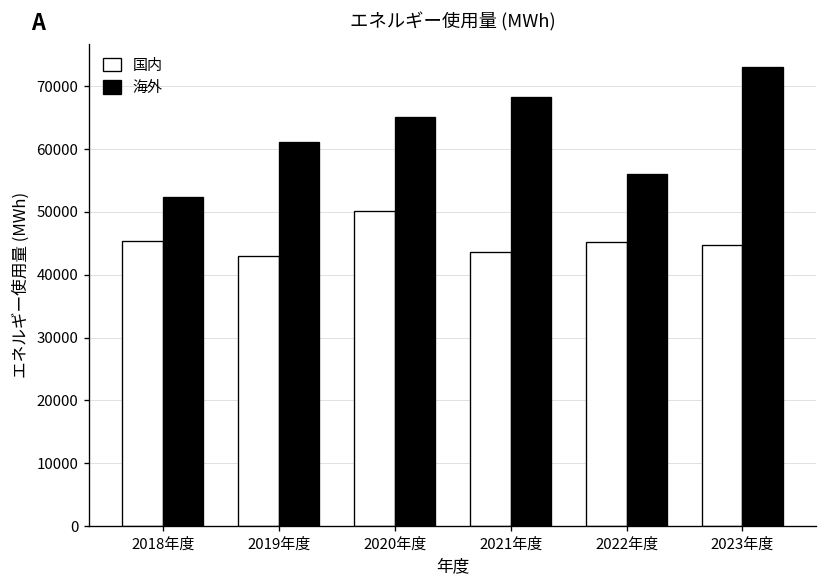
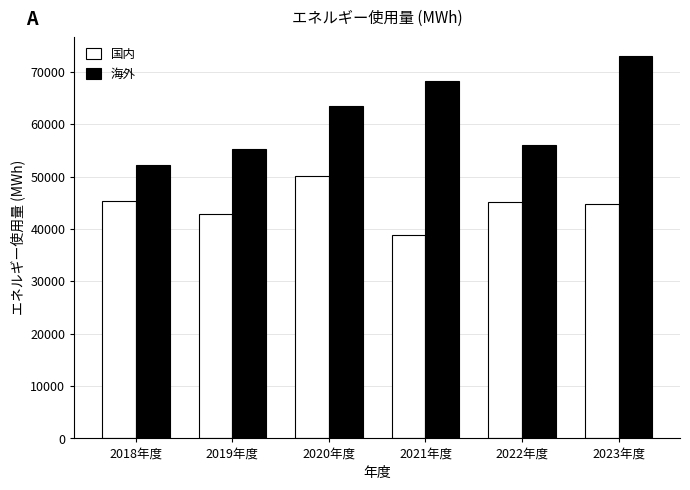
  {
    "国内": {
      "2018年度": 45000,
      "2019年度": 43000,
      "2020年度": 50000,
-     "2021年度": 44000,
+     "2021年度": 39000,
      "2022年度": 45000,
      "2023年度": 45000
    },
    "海外": {
      "2018年度": 52000,
-     "2019年度": 61000,
-     "2020年度": 65000,
+     "2019年度": 55000,
+     "2020年度": 64000,
      "2021年度": 68000,
      "2022年度": 56000,
      "2023年度": 73000
    }
  }
